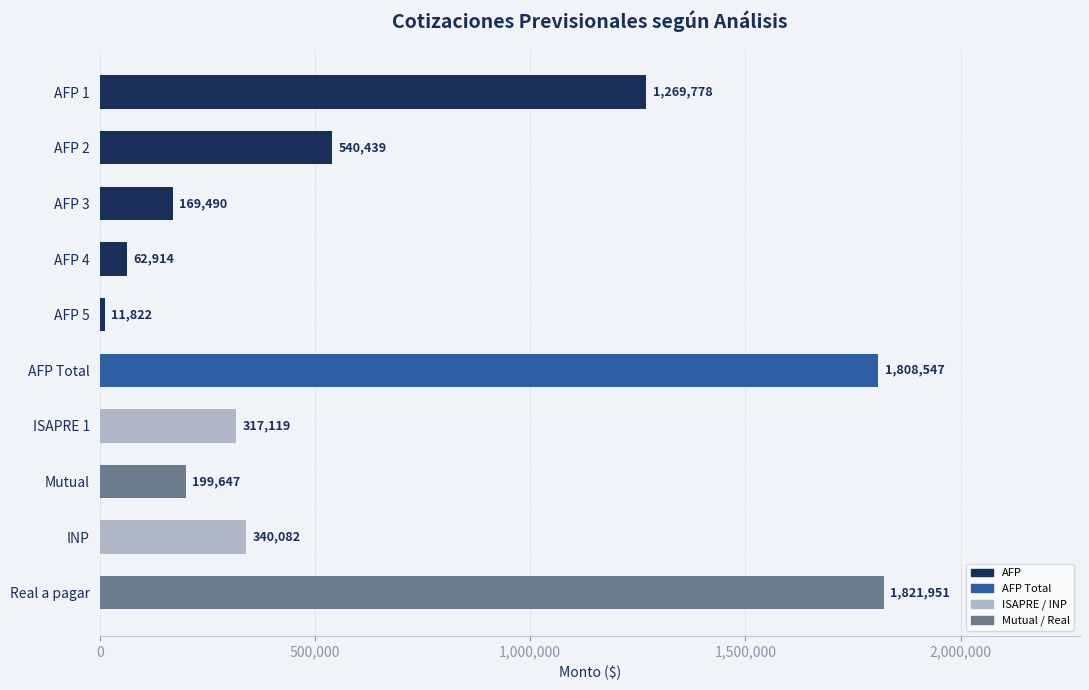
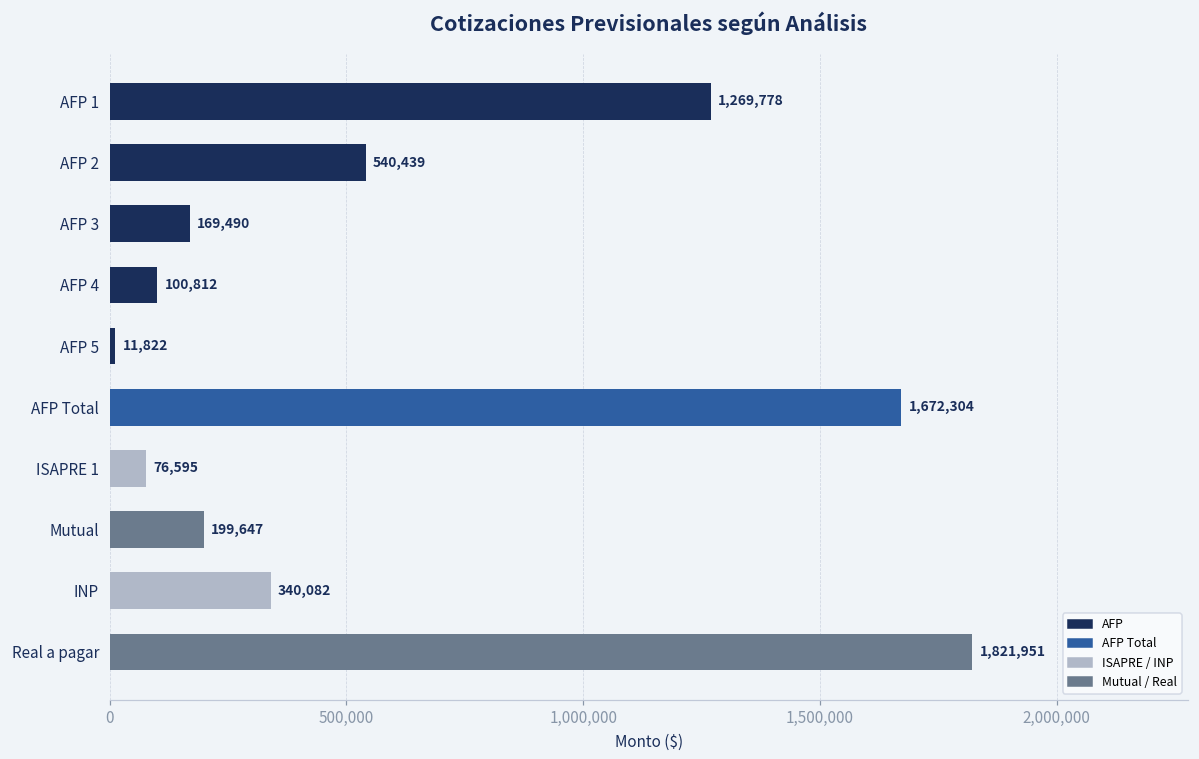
  {
    "AFP 1": "1,269,778",
    "AFP 2": "540,439",
    "AFP 3": "169,490",
-   "AFP 4": "62,914",
+   "AFP 4": "100,812",
    "AFP 5": "11,822",
-   "AFP Total": "1,808,547",
-   "ISAPRE 1": "317,119",
+   "AFP Total": "1,672,304",
+   "ISAPRE 1": "76,595",
    "Mutual": "199,647",
    "INP": "340,082",
    "Real a pagar": "1,821,951"
  }
